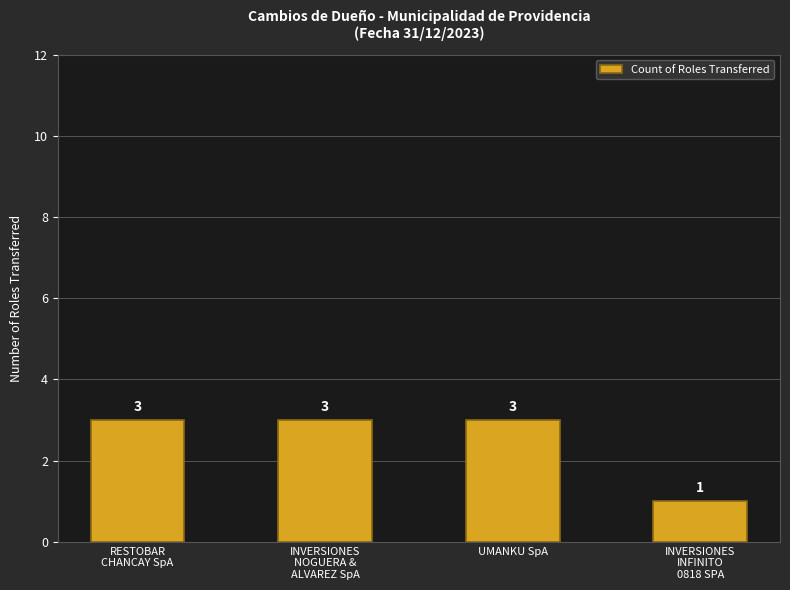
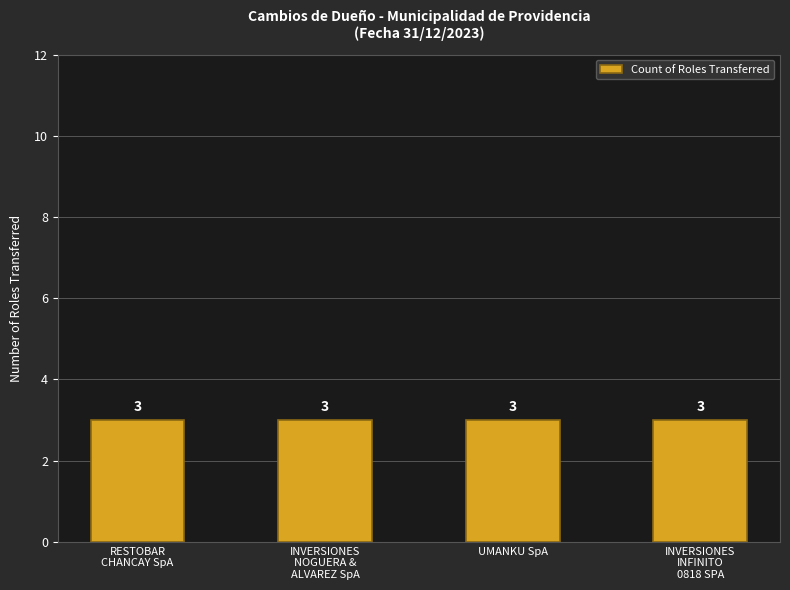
  {
    "RESTOBAR CHANCAY SpA": 3,
    "INVERSIONES NOGUERA & ALVAREZ SpA": 3,
    "UMANKU SpA": 3,
-   "INVERSIONES INFINITO 0818 SPA": 1
+   "INVERSIONES INFINITO 0818 SPA": 3
  }
